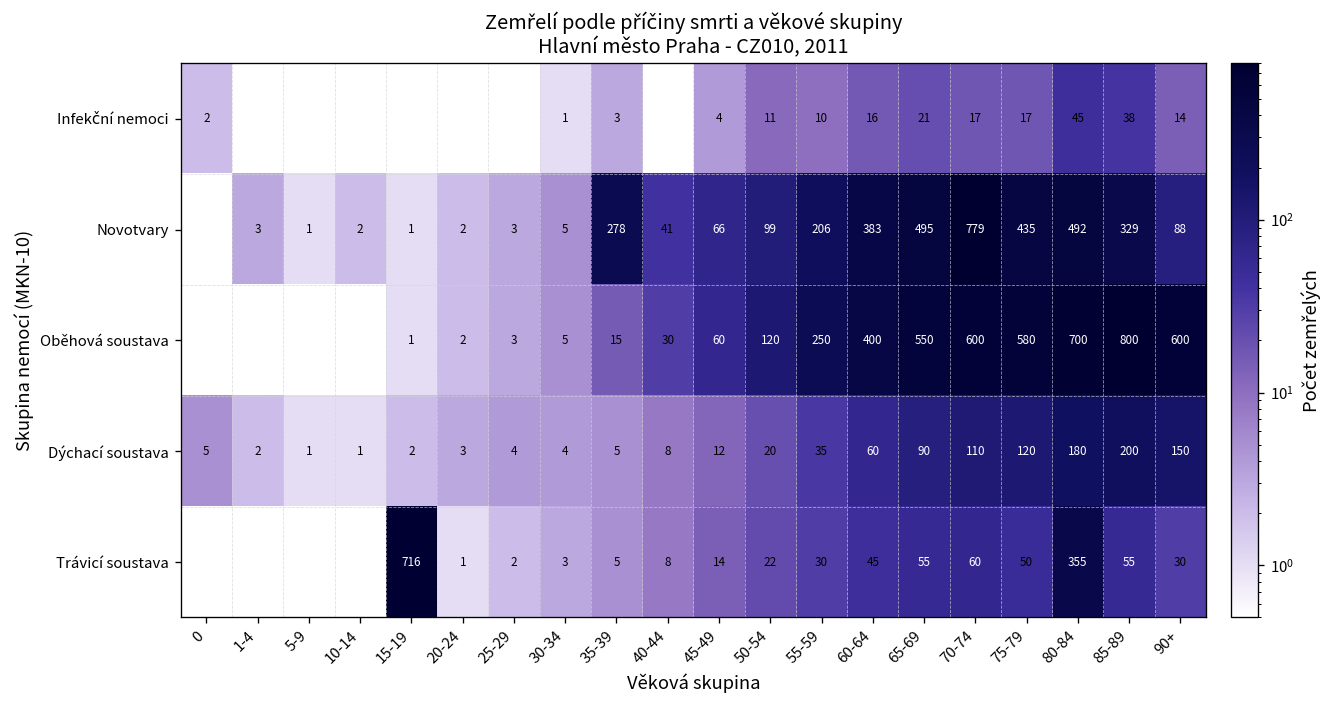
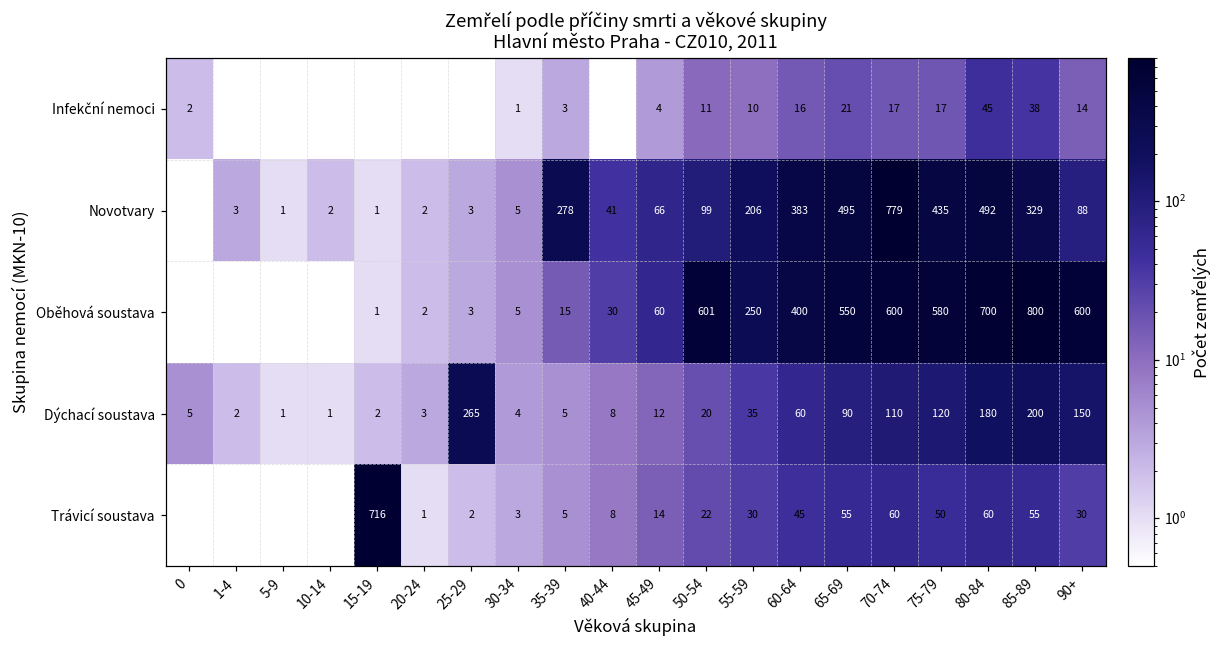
  {
    "Infekční nemoci": {
      "0": 2,
      "30-34": 1,
      "35-39": 3,
      "45-49": 4,
      "50-54": 11,
      "55-59": 10,
      "60-64": 16,
      "65-69": 21,
      "70-74": 17,
      "75-79": 17,
      "80-84": 45,
      "85-89": 38,
      "90+": 14
    },
    "Novotvary": {
      "1-4": 3,
      "5-9": 1,
      "10-14": 2,
      "15-19": 1,
      "20-24": 2,
      "25-29": 3,
      "30-34": 5,
      "35-39": 278,
      "40-44": 41,
      "45-49": 66,
      "50-54": 99,
      "55-59": 206,
      "60-64": 383,
      "65-69": 495,
      "70-74": 779,
      "75-79": 435,
      "80-84": 492,
      "85-89": 329,
      "90+": 88
    },
    "Oběhová soustava": {
      "15-19": 1,
      "20-24": 2,
      "25-29": 3,
      "30-34": 5,
      "35-39": 15,
      "40-44": 30,
      "45-49": 60,
-     "50-54": 120,
+     "50-54": 601,
      "55-59": 250,
      "60-64": 400,
      "65-69": 550,
      "70-74": 600,
      "75-79": 580,
      "80-84": 700,
      "85-89": 800,
      "90+": 600
    },
    "Dýchací soustava": {
      "0": 5,
      "1-4": 2,
      "5-9": 1,
      "10-14": 1,
      "15-19": 2,
      "20-24": 3,
-     "25-29": 4,
+     "25-29": 265,
      "30-34": 4,
      "35-39": 5,
      "40-44": 8,
      "45-49": 12,
      "50-54": 20,
      "55-59": 35,
      "60-64": 60,
      "65-69": 90,
      "70-74": 110,
      "75-79": 120,
      "80-84": 180,
      "85-89": 200,
      "90+": 150
    },
    "Trávicí soustava": {
      "15-19": 716,
      "20-24": 1,
      "25-29": 2,
      "30-34": 3,
      "35-39": 5,
      "40-44": 8,
      "45-49": 14,
      "50-54": 22,
      "55-59": 30,
      "60-64": 45,
      "65-69": 55,
      "70-74": 60,
      "75-79": 50,
-     "80-84": 355,
+     "80-84": 60,
      "85-89": 55,
      "90+": 30
    }
  }
